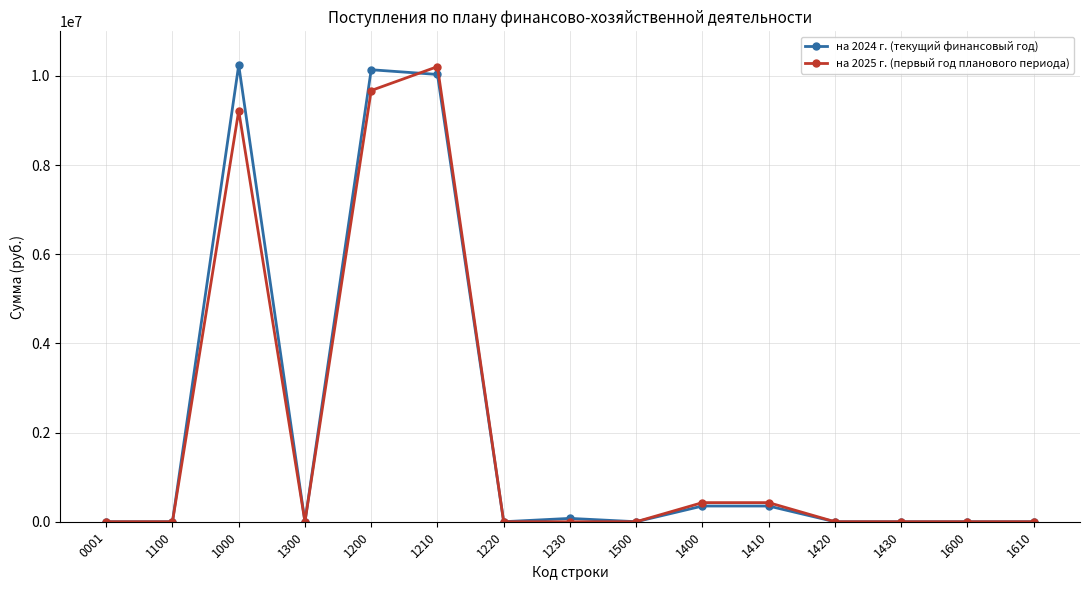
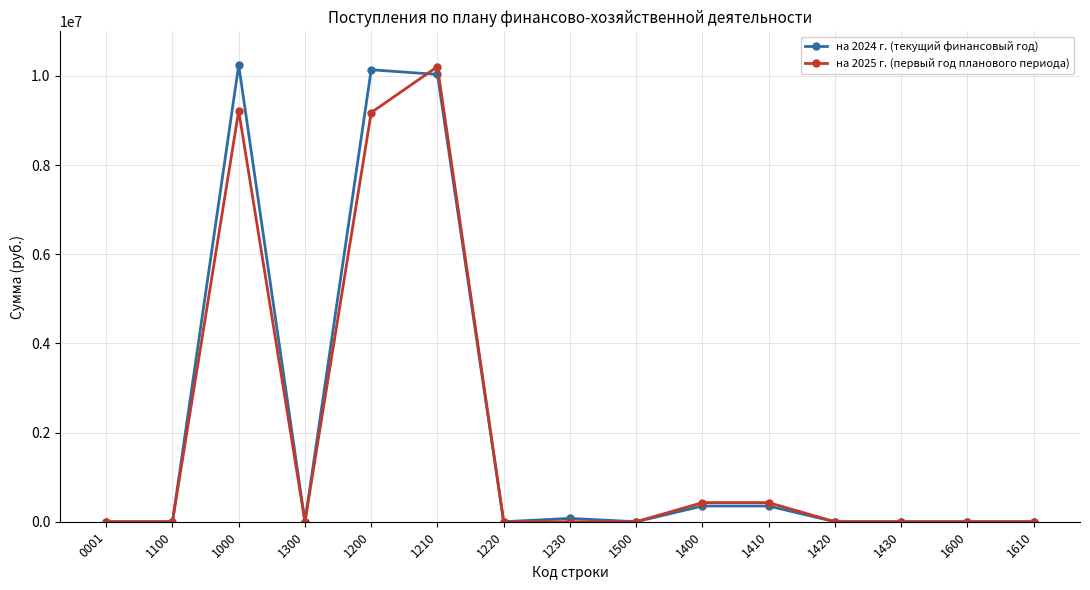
  {
    "на 2024 г. (текущий финансовый год)": {
      "1000": 10200000,
      "1200": 10100000,
      "1210": 10000000,
      "1230": 100000,
      "1400": 400000,
      "1410": 400000
    },
    "на 2025 г. (первый год планового периода)": {
      "1000": 9200000,
-     "1200": 9700000,
+     "1200": 9200000,
      "1210": 10200000,
      "1230": 0,
      "1400": 400000,
      "1410": 400000
    }
  }
